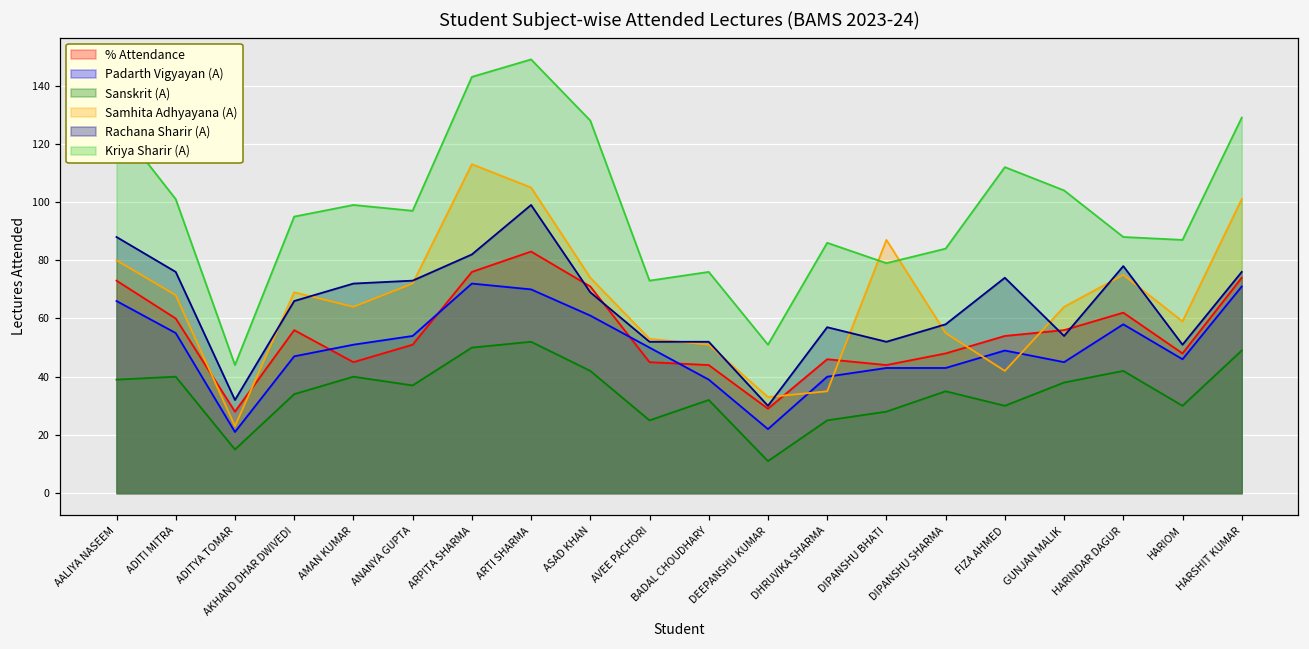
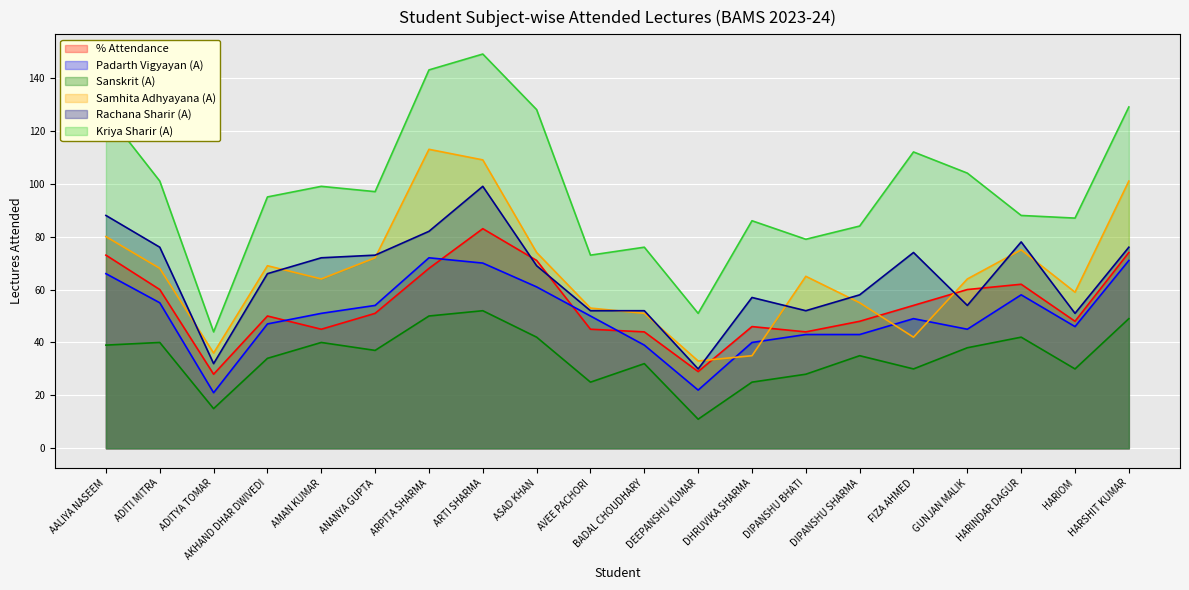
  {
    "% Attendance": {
      "AALIYA NASEEM": 73,
      "ADITI MITRA": 60,
      "ADITYA TOMAR": 28,
-     "AKHAND DHAR DWIVEDI": 56,
+     "AKHAND DHAR DWIVEDI": 50,
      "AMAN KUMAR": 45,
      "ANANYA GUPTA": 51,
-     "ARPITA SHARMA": 76,
+     "ARPITA SHARMA": 68,
      "ARTI SHARMA": 83,
      "ASAD KHAN": 71,
      "AVEE PACHORI": 45,
      "BADAL CHOUDHARY": 44,
      "DEEPANSHU KUMAR": 29,
      "DHRUVIKA SHARMA": 46,
      "DIPANSHU BHATI": 44,
      "DIPANSHU SHARMA": 48,
      "FIZA AHMED": 54,
-     "GUNJAN MALIK": 56,
+     "GUNJAN MALIK": 60,
      "HARINDAR DAGUR": 62,
      "HARIOM": 48,
      "HARSHIT KUMAR": 74
    },
    "Samhita Adhyayana (A)": {
      "AALIYA NASEEM": 80,
      "ADITI MITRA": 68,
-     "ADITYA TOMAR": 23,
+     "ADITYA TOMAR": 36,
      "AKHAND DHAR DWIVEDI": 69,
      "AMAN KUMAR": 64,
      "ANANYA GUPTA": 72,
      "ARPITA SHARMA": 113,
-     "ARTI SHARMA": 105,
+     "ARTI SHARMA": 109,
      "ASAD KHAN": 74,
      "AVEE PACHORI": 53,
      "BADAL CHOUDHARY": 51,
      "DEEPANSHU KUMAR": 33,
      "DHRUVIKA SHARMA": 35,
-     "DIPANSHU BHATI": 87,
+     "DIPANSHU BHATI": 65,
      "DIPANSHU SHARMA": 55,
      "FIZA AHMED": 42,
      "GUNJAN MALIK": 64,
      "HARINDAR DAGUR": 75,
      "HARIOM": 59,
      "HARSHIT KUMAR": 101
    }
  }
